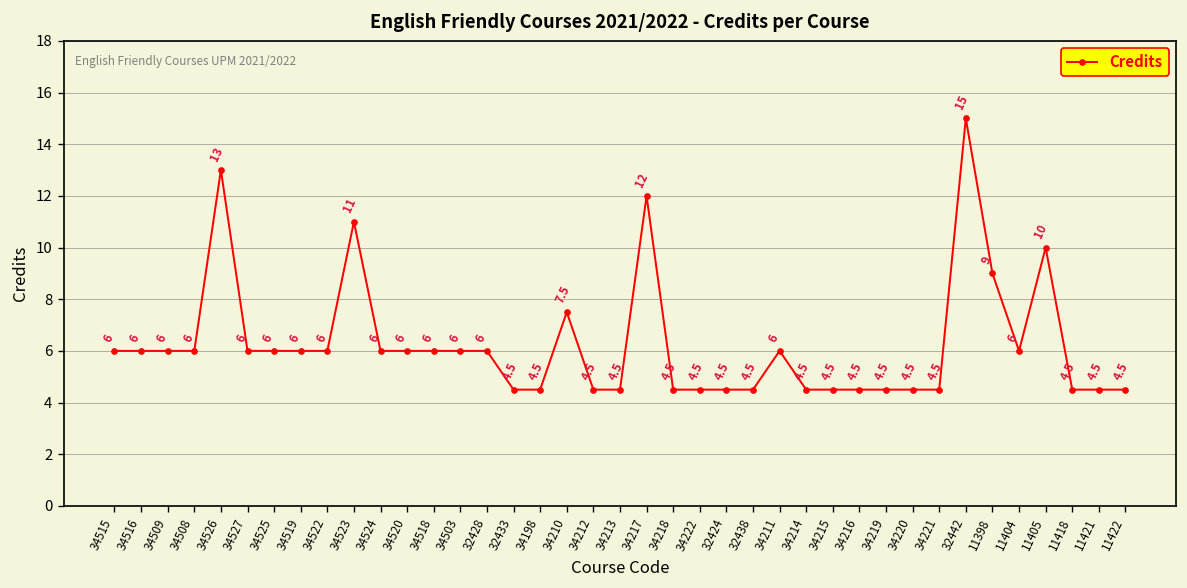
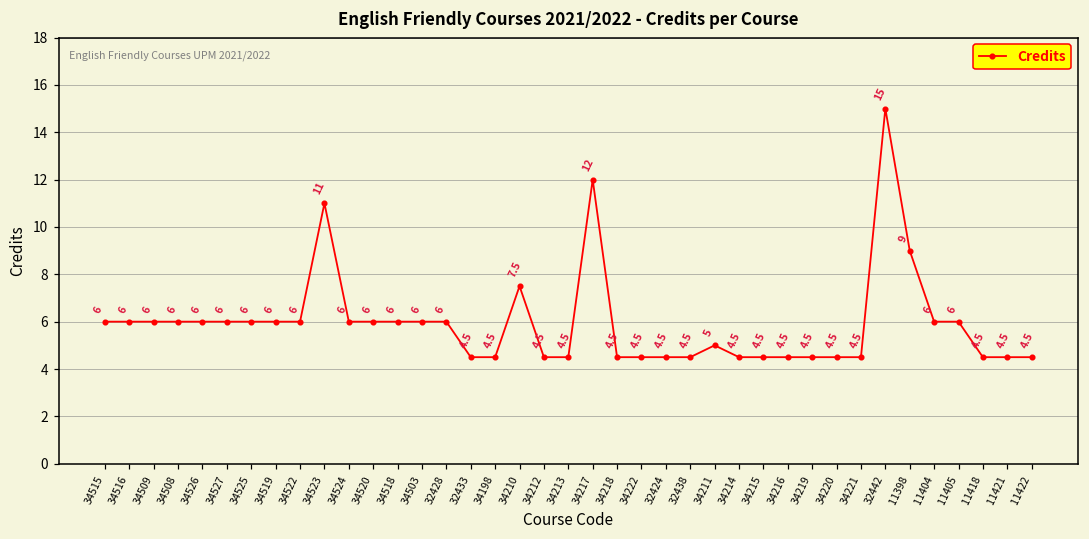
  {
    "34515": 6,
    "34516": 6,
    "34509": 6,
    "34508": 6,
-   "34526": 13,
+   "34526": 6,
    "34527": 6,
    "34525": 6,
    "34519": 6,
    "34522": 6,
    "34523": 11,
    "34524": 6,
    "34520": 6,
    "34518": 6,
    "34503": 6,
    "32428": 6,
    "32433": 4.5,
    "34198": 4.5,
    "34210": 7.5,
    "34212": 4.5,
    "34213": 4.5,
    "34217": 12,
    "34218": 4.5,
    "34222": 4.5,
    "32424": 4.5,
    "32438": 4.5,
-   "34211": 6,
+   "34211": 5,
    "34214": 4.5,
    "34215": 4.5,
    "34216": 4.5,
    "34219": 4.5,
    "34220": 4.5,
    "34221": 4.5,
    "32442": 15,
    "11398": 9,
    "11404": 6,
-   "11405": 10,
+   "11405": 6,
    "11418": 4.5,
    "11421": 4.5,
    "11422": 4.5
  }
